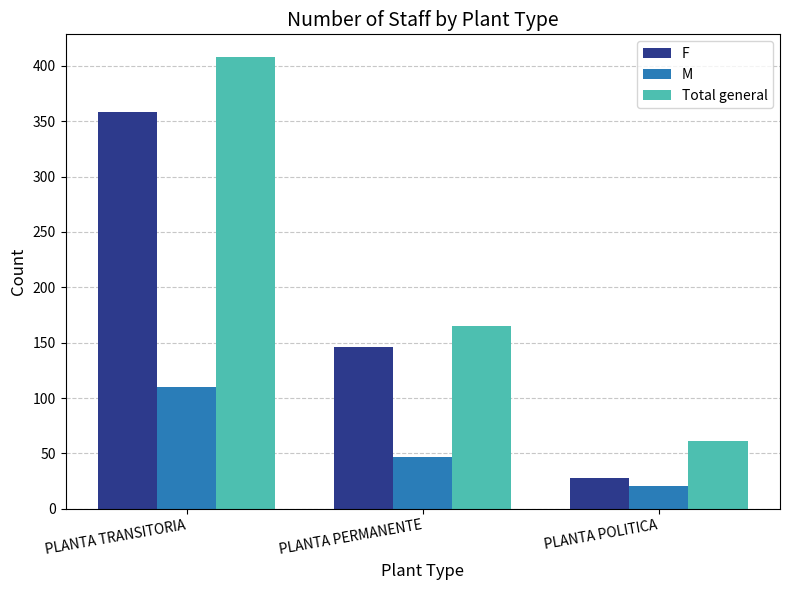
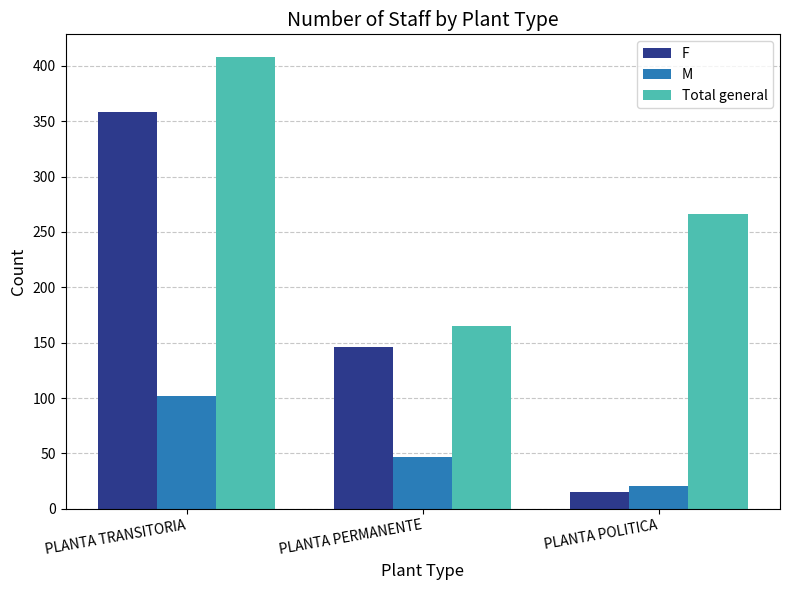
  {
    "F": {
      "PLANTA TRANSITORIA": 358,
      "PLANTA PERMANENTE": 146,
-     "PLANTA POLITICA": 28
+     "PLANTA POLITICA": 15
    },
    "M": {
-     "PLANTA TRANSITORIA": 110,
+     "PLANTA TRANSITORIA": 102,
      "PLANTA PERMANENTE": 47,
      "PLANTA POLITICA": 21
    },
    "Total general": {
      "PLANTA TRANSITORIA": 408,
      "PLANTA PERMANENTE": 165,
-     "PLANTA POLITICA": 61
+     "PLANTA POLITICA": 266
    }
  }
